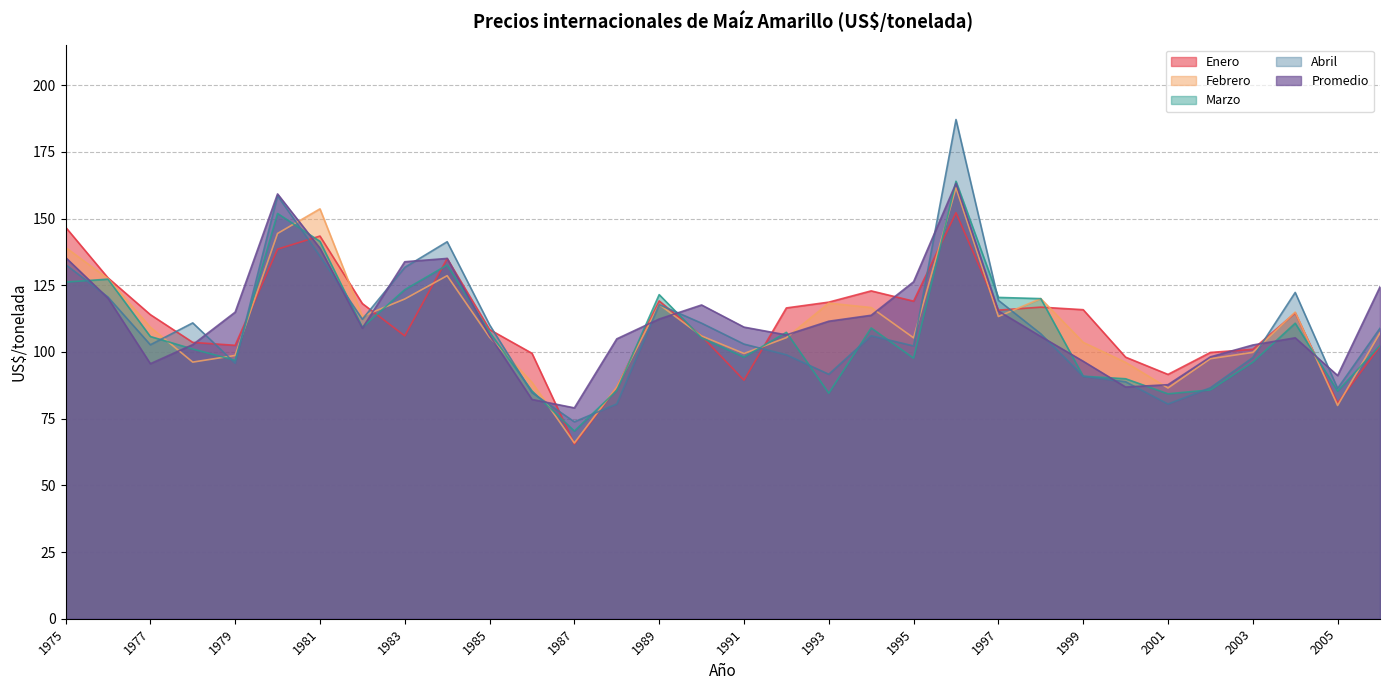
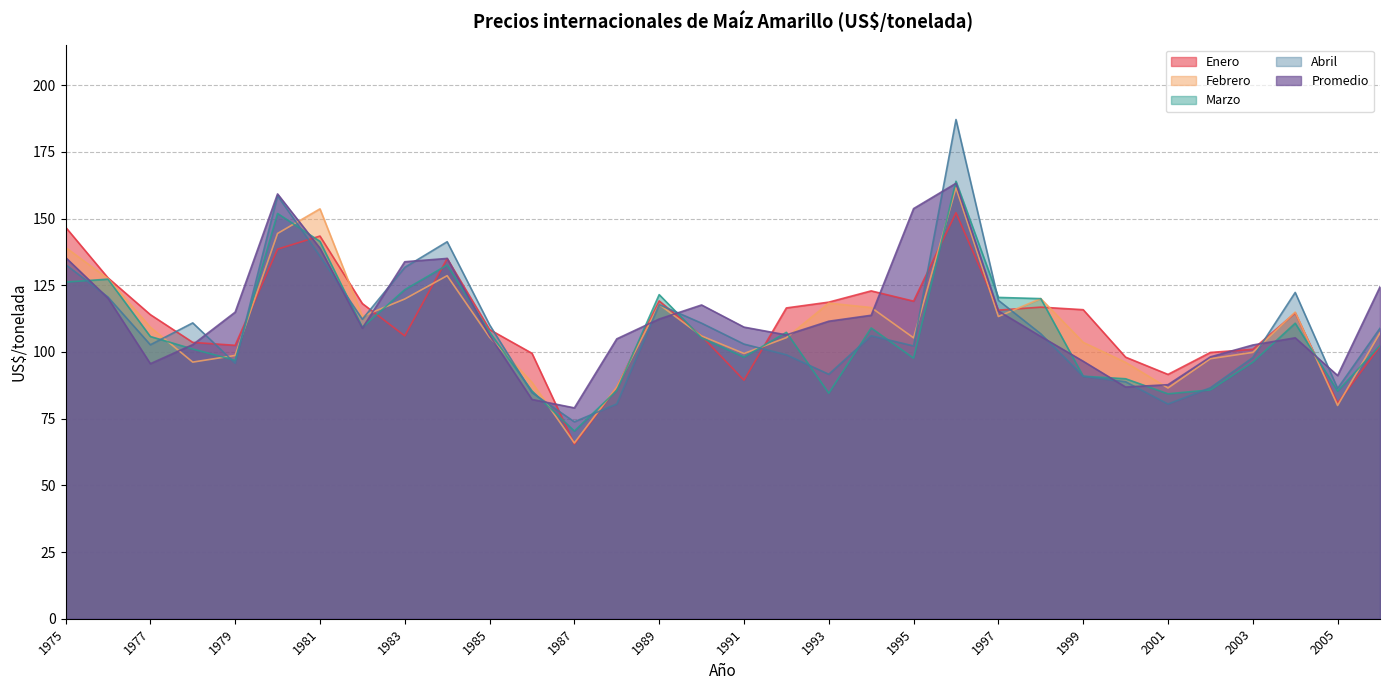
  {
    "Enero": {
      "1975": 147,
      "1977": 114,
      "1979": 103,
      "1981": 143,
      "1983": 106,
      "1985": 108,
      "1989": 119,
      "1991": 89,
      "1995": 119,
      "1999": 116,
      "2001": 92,
      "2003": 101
    },
    "Febrero": {
      "1975": 139,
      "1977": 109,
      "1979": 99,
      "1981": 154,
      "1983": 120,
      "1991": 99,
      "1995": 105,
      "1997": 113,
      "1999": 104,
      "2001": 87,
      "2003": 100
    },
    "Promedio": {
      "1975": 135,
      "1977": 96,
      "1979": 115,
      "1981": 139,
      "1983": 134,
      "1987": 79,
      "1989": 112,
      "1991": 109,
      "1993": 112,
-     "1995": 126,
+     "1995": 154,
      "1999": 97,
      "2001": 88,
      "2003": 103,
      "2005": 91
    }
  }
